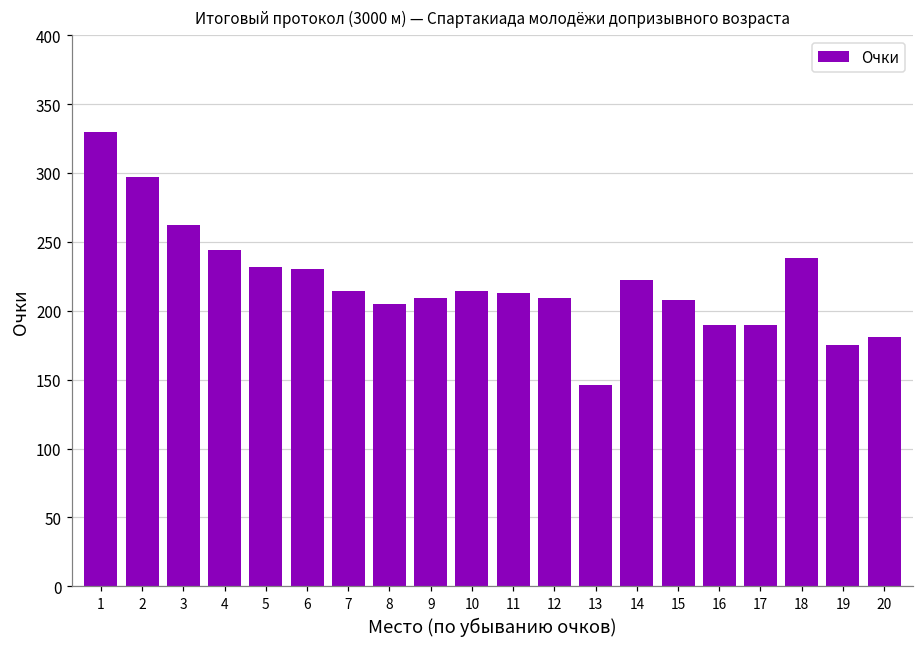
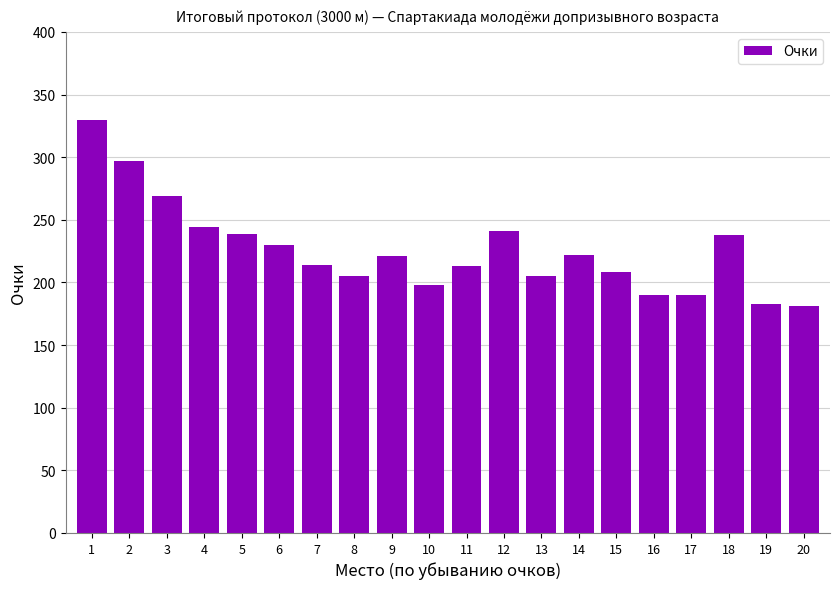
  {
    "1": 330,
    "2": 297,
-   "3": 262,
+   "3": 269,
    "4": 244,
-   "5": 232,
+   "5": 239,
    "6": 230,
    "7": 214,
    "8": 205,
-   "9": 209,
-   "10": 214,
+   "9": 221,
+   "10": 198,
    "11": 213,
-   "12": 209,
-   "13": 146,
+   "12": 241,
+   "13": 205,
    "14": 222,
    "15": 208,
    "16": 190,
    "17": 190,
    "18": 238,
-   "19": 175,
+   "19": 183,
    "20": 181
  }
